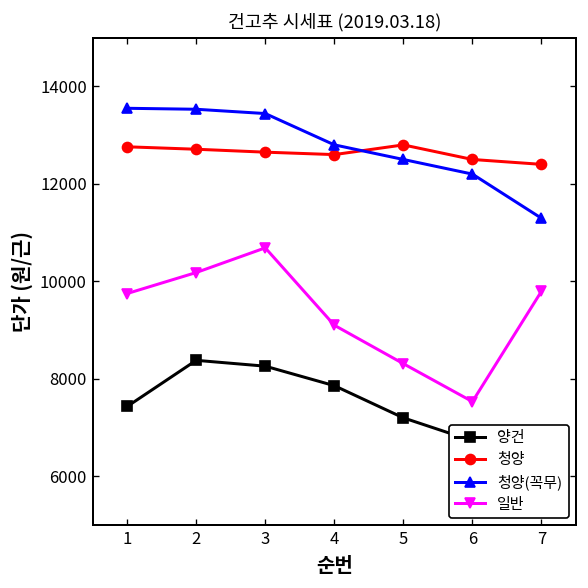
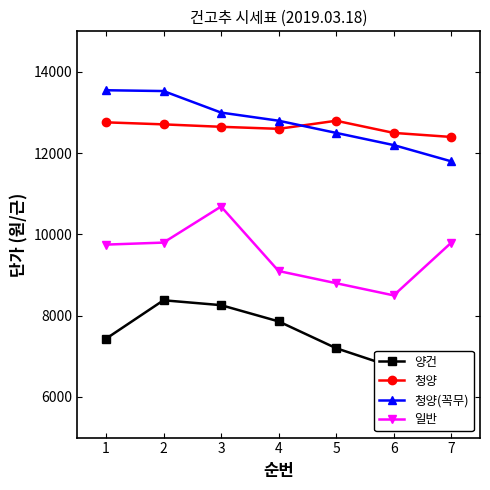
  {
    "양건": {
      "1": 7400,
      "2": 8400,
      "3": 8300,
      "4": 7900,
      "5": 7200
    },
    "청양": {
      "1": 12800,
      "2": 12700,
      "3": 12700,
      "4": 12600,
      "5": 12800,
      "6": 12500,
      "7": 12400
    },
    "청양(꼭무)": {
      "1": 13600,
      "2": 13500,
-     "3": 13400,
+     "3": 13000,
      "4": 12800,
      "5": 12500,
      "6": 12200,
-     "7": 11300
+     "7": 11800
    },
    "일반": {
      "1": 9800,
-     "2": 10200,
+     "2": 9800,
      "3": 10700,
      "4": 9100,
-     "5": 8300,
-     "6": 7500,
+     "5": 8800,
+     "6": 8500,
      "7": 9800
    }
  }
